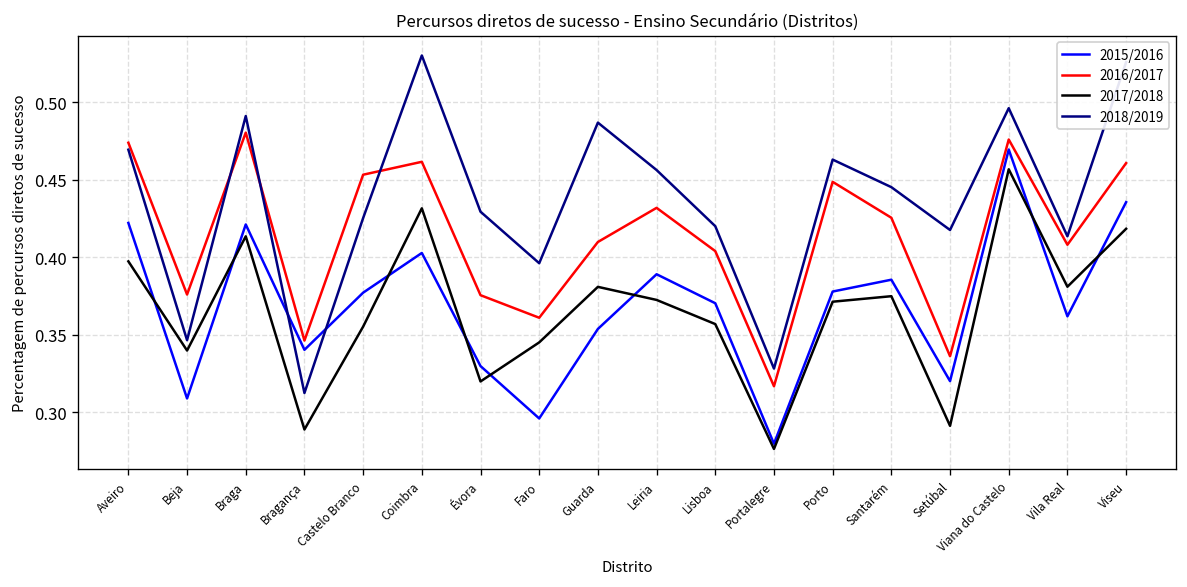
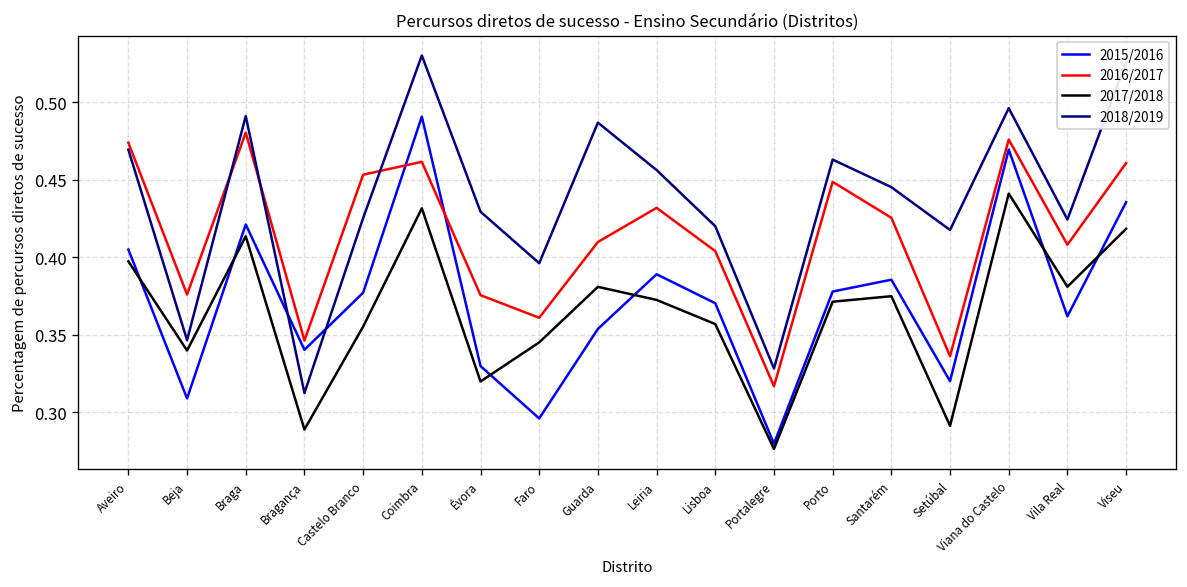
  {
    "2015/2016": {
-     "Aveiro": 0.422,
+     "Aveiro": 0.405,
      "Beja": 0.309,
      "Braga": 0.421,
      "Bragança": 0.340,
      "Castelo Branco": 0.377,
-     "Coimbra": 0.403,
+     "Coimbra": 0.491,
      "Évora": 0.330,
      "Faro": 0.296,
      "Guarda": 0.354,
      "Leiria": 0.389,
      "Lisboa": 0.370,
      "Portalegre": 0.280,
      "Porto": 0.378,
      "Santarém": 0.385,
      "Setúbal": 0.320,
      "Viana do Castelo": 0.469,
      "Vila Real": 0.362,
      "Viseu": 0.435
    },
    "2016/2017": {
      "Aveiro": 0.474,
      "Beja": 0.376,
      "Braga": 0.480,
      "Bragança": 0.346,
      "Castelo Branco": 0.453,
      "Coimbra": 0.461,
      "Évora": 0.375,
      "Faro": 0.361,
      "Guarda": 0.410,
      "Leiria": 0.432,
      "Lisboa": 0.404,
      "Portalegre": 0.317,
      "Porto": 0.449,
      "Santarém": 0.425,
      "Setúbal": 0.336,
      "Viana do Castelo": 0.476,
      "Vila Real": 0.408,
      "Viseu": 0.461
    },
    "2017/2018": {
      "Aveiro": 0.397,
      "Beja": 0.340,
      "Braga": 0.413,
      "Bragança": 0.289,
      "Castelo Branco": 0.355,
      "Coimbra": 0.431,
      "Évora": 0.320,
      "Faro": 0.345,
      "Guarda": 0.381,
      "Leiria": 0.372,
      "Lisboa": 0.357,
      "Portalegre": 0.276,
      "Porto": 0.371,
      "Santarém": 0.375,
      "Setúbal": 0.291,
-     "Viana do Castelo": 0.457,
+     "Viana do Castelo": 0.441,
      "Vila Real": 0.381,
      "Viseu": 0.418
    },
    "2018/2019": {
      "Aveiro": 0.469,
      "Beja": 0.346,
      "Braga": 0.491,
      "Bragança": 0.312,
      "Castelo Branco": 0.425,
      "Coimbra": 0.530,
      "Évora": 0.429,
      "Faro": 0.396,
      "Guarda": 0.487,
      "Leiria": 0.456,
      "Lisboa": 0.420,
      "Portalegre": 0.328,
      "Porto": 0.463,
      "Santarém": 0.445,
      "Setúbal": 0.418,
      "Viana do Castelo": 0.496,
-     "Vila Real": 0.413
+     "Vila Real": 0.424
    }
  }
